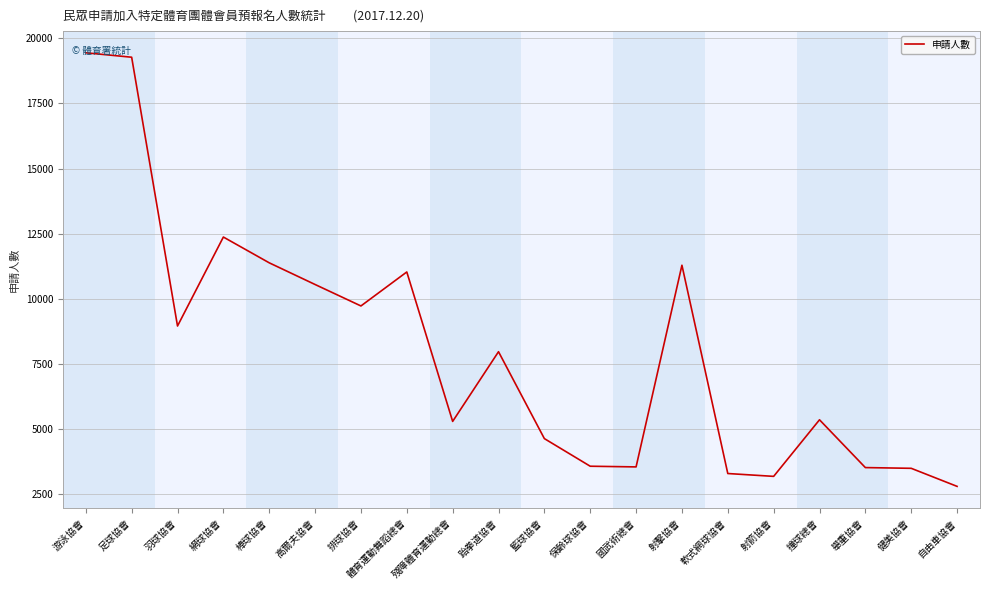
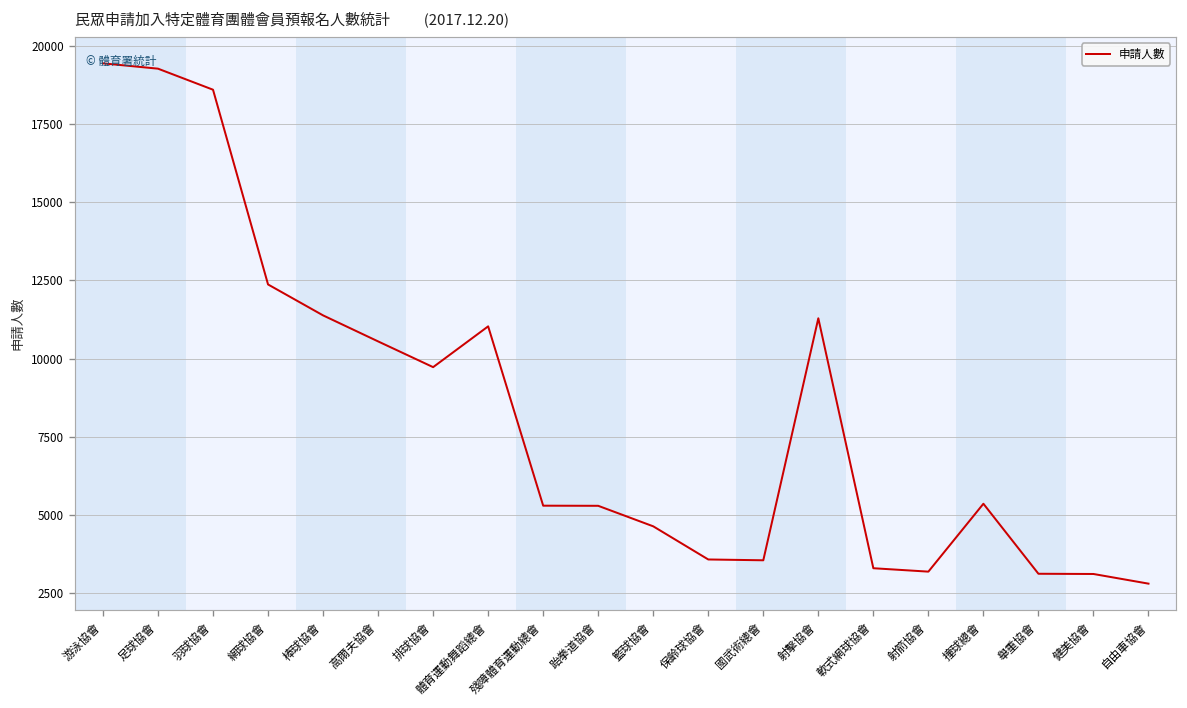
  {
    "游泳協會": 19400,
    "足球協會": 19300,
-   "羽球協會": 9000,
+   "羽球協會": 18600,
    "網球協會": 12400,
    "棒球協會": 11400,
    "高爾夫協會": 10600,
    "排球協會": 9700,
    "體育運動舞蹈總會": 11000,
    "殘障體育運動總會": 5300,
-   "跆拳道協會": 8000,
+   "跆拳道協會": 5300,
    "籃球協會": 4600,
    "保齡球協會": 3600,
    "國武術總會": 3600,
    "射擊協會": 11300,
    "軟式網球協會": 3300,
    "射箭協會": 3200,
    "撞球總會": 5400,
-   "舉重協會": 3500,
-   "健美協會": 3500,
+   "舉重協會": 3100,
+   "健美協會": 3100,
    "自由車協會": 2800
  }
